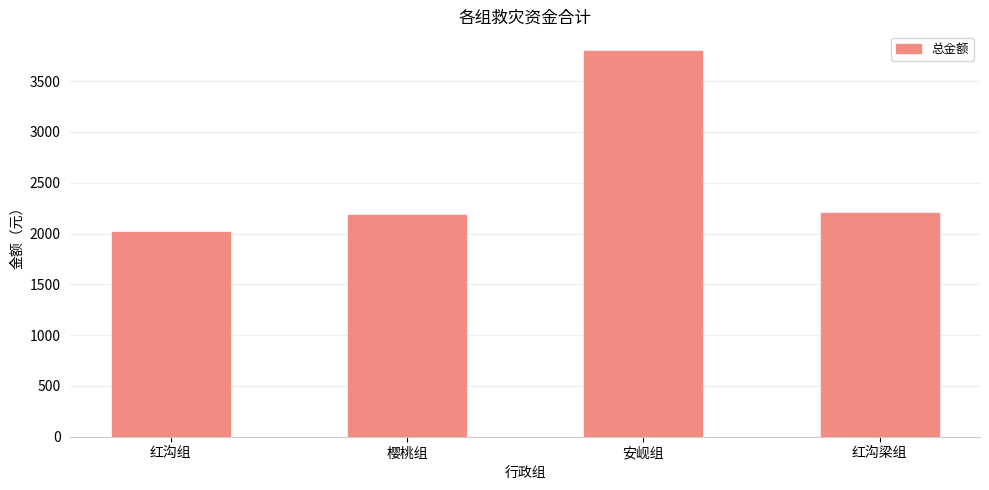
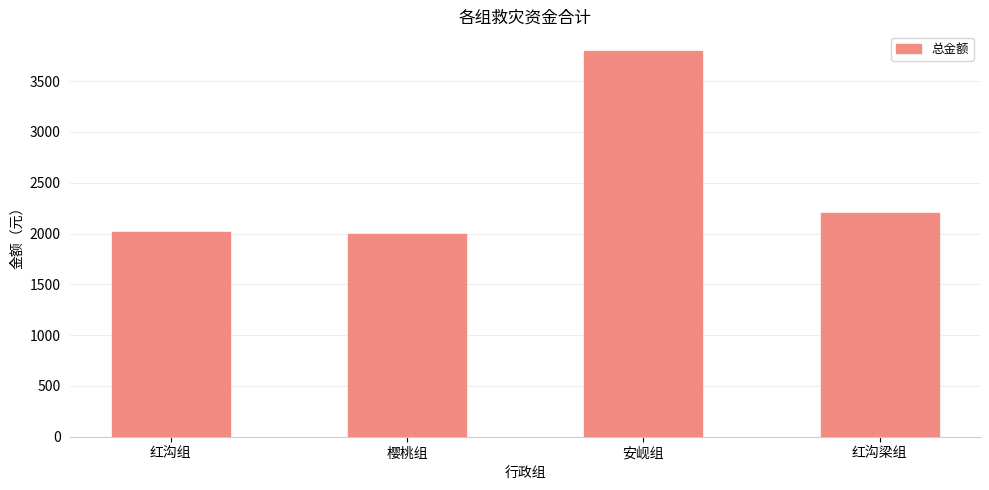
  {
    "红沟组": 2010,
-   "樱桃组": 2190,
+   "樱桃组": 2000,
    "安岘组": 3800,
    "红沟梁组": 2200
  }
